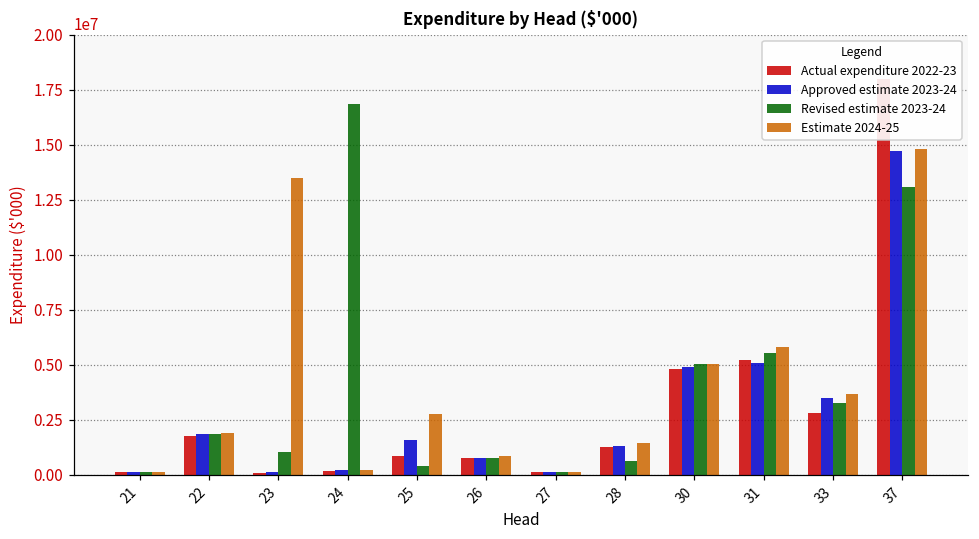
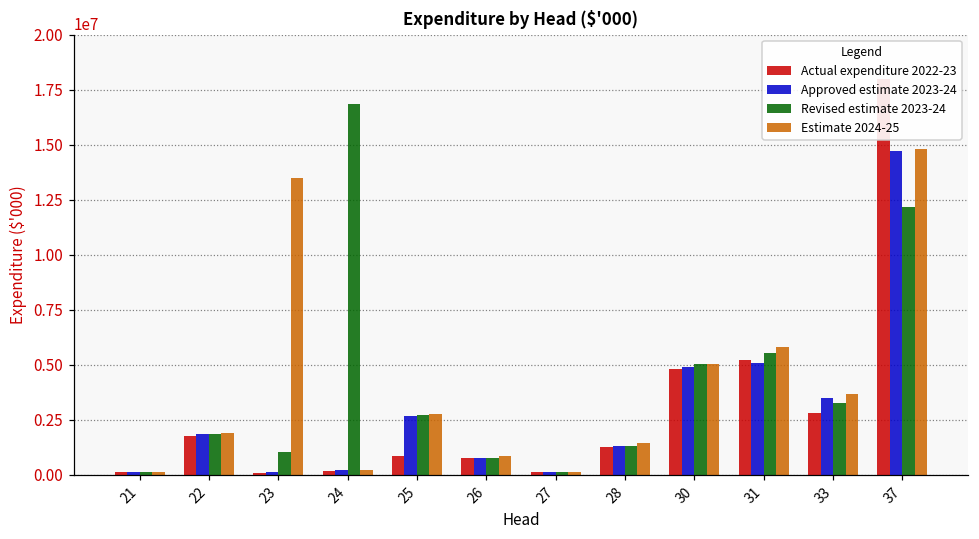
  {
    "Actual expenditure 2022-23": {
      "21": 100000,
      "22": 1700000,
      "24": 200000,
      "25": 800000,
      "26": 700000,
      "28": 1300000,
      "30": 4800000,
      "31": 5200000,
      "33": 2800000
    },
    "Approved estimate 2023-24": {
      "21": 100000,
      "22": 1800000,
      "24": 200000,
-     "25": 1600000,
+     "25": 2700000,
      "26": 800000,
      "27": 100000,
      "28": 1300000,
      "30": 4900000,
      "31": 5100000,
      "33": 3500000,
      "37": 14700000
    },
    "Revised estimate 2023-24": {
      "21": 100000,
      "22": 1800000,
      "23": 1000000,
      "24": 16800000,
-     "25": 400000,
+     "25": 2700000,
      "26": 800000,
      "27": 100000,
-     "28": 600000,
+     "28": 1300000,
      "30": 5000000,
      "31": 5500000,
      "33": 3300000,
-     "37": 13100000
+     "37": 12200000
    },
    "Estimate 2024-25": {
      "21": 100000,
      "22": 1900000,
      "23": 13500000,
      "24": 200000,
      "25": 2800000,
      "26": 900000,
      "27": 100000,
      "28": 1400000,
      "30": 5100000,
      "31": 5800000,
      "33": 3700000,
      "37": 14800000
    }
  }
